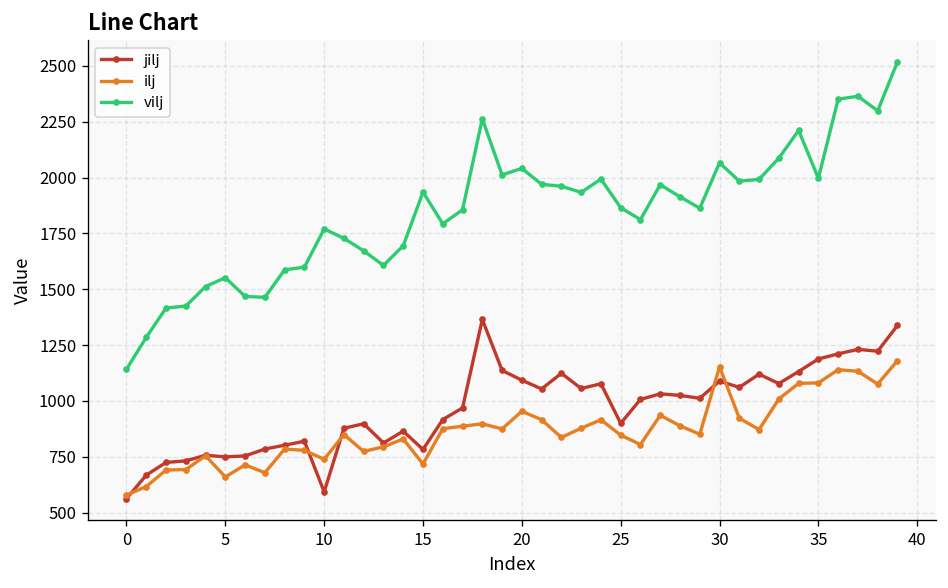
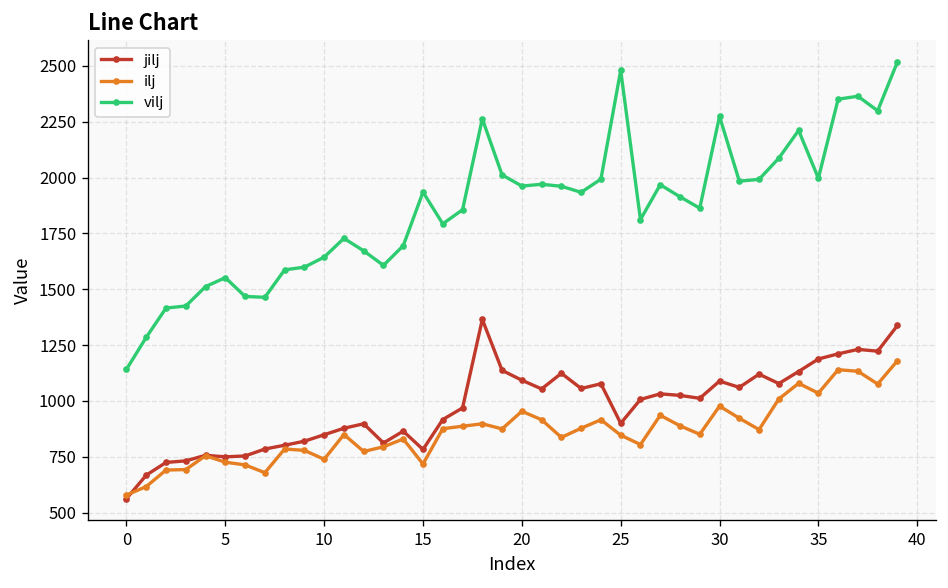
  {
    "jilj": {
      "0": 560,
      "5": 750,
-     "10": 590,
+     "10": 850,
      "15": 780,
      "20": 1090,
      "25": 900,
      "30": 1090,
      "35": 1190
    },
    "ilj": {
      "0": 580,
-     "5": 660,
+     "5": 730,
      "10": 740,
      "15": 720,
      "20": 950,
      "25": 850,
-     "30": 1150,
-     "35": 1080
+     "30": 980,
+     "35": 1040
    },
    "vilj": {
      "0": 1140,
      "5": 1550,
-     "10": 1770,
+     "10": 1640,
      "15": 1940,
-     "20": 2040,
-     "25": 1870,
-     "30": 2070,
+     "20": 1960,
+     "25": 2480,
+     "30": 2270,
      "35": 2000
    }
  }
